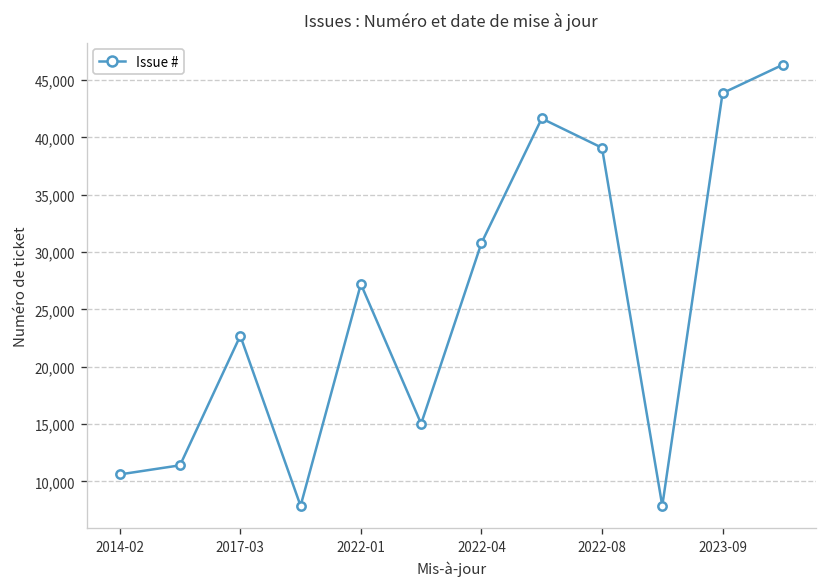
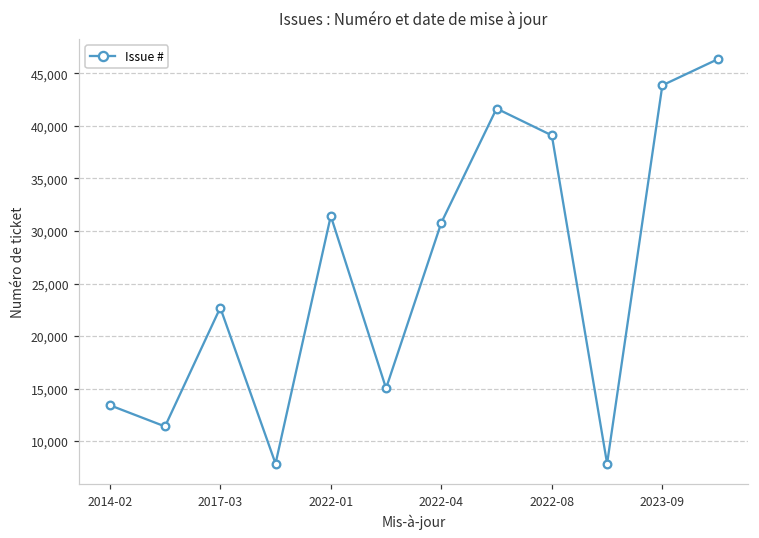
  {
-   "2014-02": "11,000",
+   "2014-02": "13,000",
    "2017-03": "23,000",
-   "2022-01": "27,000",
+   "2022-01": "31,000",
    "2022-04": "31,000",
    "2022-08": "39,000",
    "2023-09": "44,000"
  }
